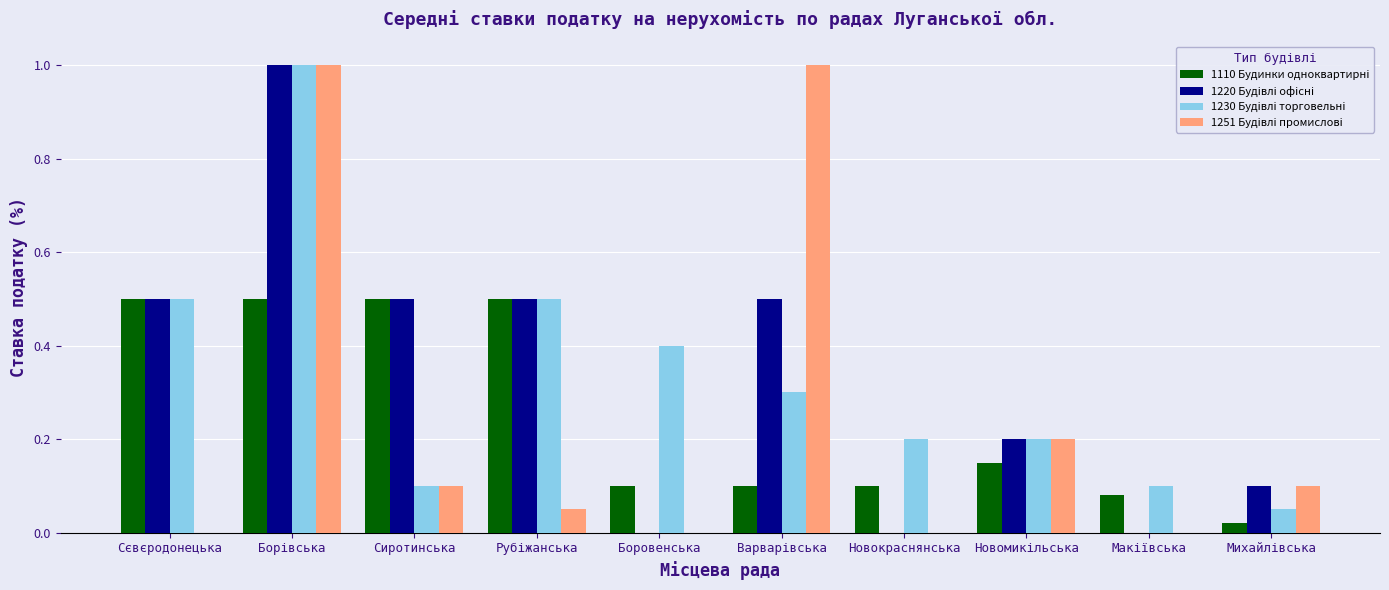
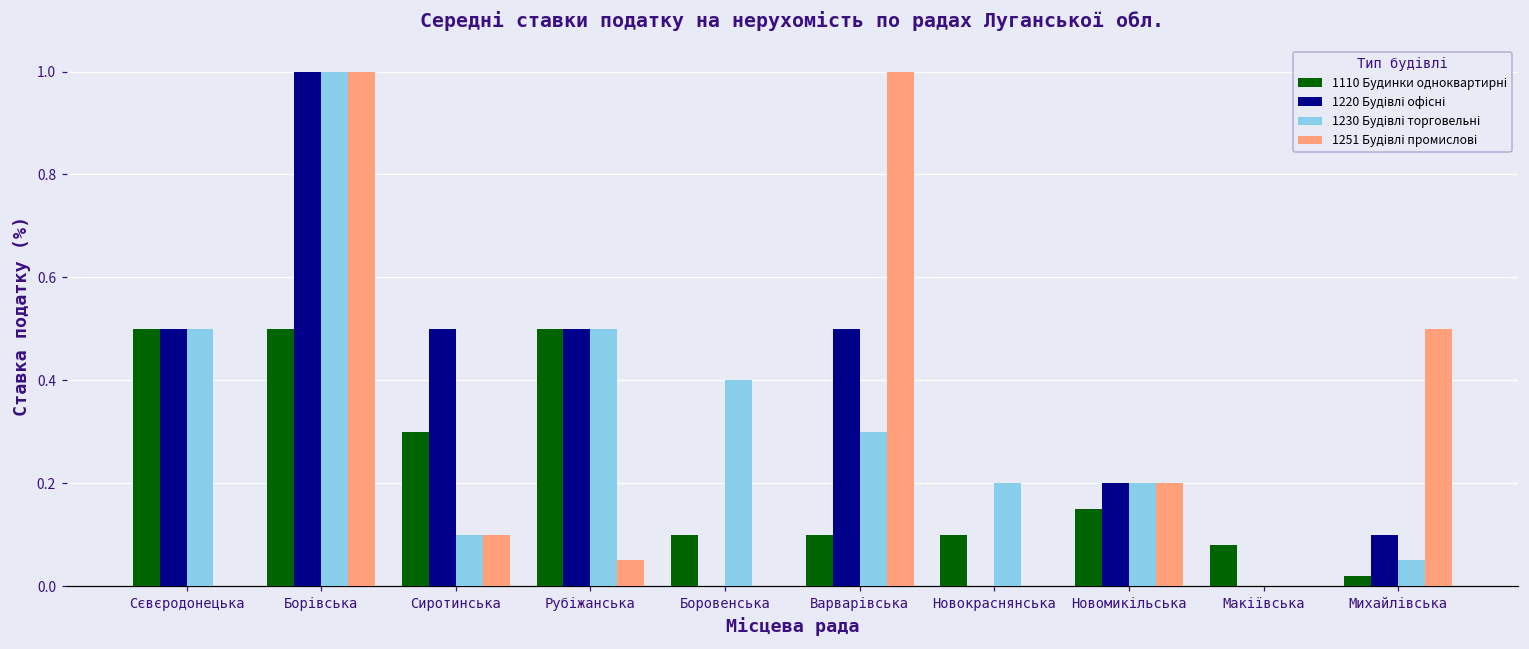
  {
    "1110 Будинки одноквартирні": {
      "Сєвєродонецька": 0.5,
      "Борівська": 0.5,
-     "Сиротинська": 0.5,
+     "Сиротинська": 0.3,
      "Рубіжанська": 0.5,
      "Боровенська": 0.1,
      "Варварівська": 0.1,
      "Новокраснянська": 0.1,
      "Новомикільська": 0.15,
      "Макіївська": 0.08,
      "Михайлівська": 0.02
    },
    "1220 Будівлі офісні": {
      "Сєвєродонецька": 0.5,
      "Борівська": 1.0,
      "Сиротинська": 0.5,
      "Рубіжанська": 0.5,
      "Боровенська": 0.0,
      "Варварівська": 0.5,
      "Новокраснянська": 0.0,
      "Новомикільська": 0.2,
      "Макіївська": 0.0,
      "Михайлівська": 0.1
    },
    "1230 Будівлі торговельні": {
      "Сєвєродонецька": 0.5,
      "Борівська": 1.0,
      "Сиротинська": 0.1,
      "Рубіжанська": 0.5,
      "Боровенська": 0.4,
      "Варварівська": 0.3,
      "Новокраснянська": 0.2,
      "Новомикільська": 0.2,
-     "Макіївська": 0.1,
+     "Макіївська": 0.0,
      "Михайлівська": 0.05
    },
    "1251 Будівлі промислові": {
      "Сєвєродонецька": 0.0,
      "Борівська": 1.0,
      "Сиротинська": 0.1,
      "Рубіжанська": 0.05,
      "Боровенська": 0.0,
      "Варварівська": 1.0,
      "Новокраснянська": 0.0,
      "Новомикільська": 0.2,
      "Макіївська": 0.0,
-     "Михайлівська": 0.1
+     "Михайлівська": 0.5
    }
  }
